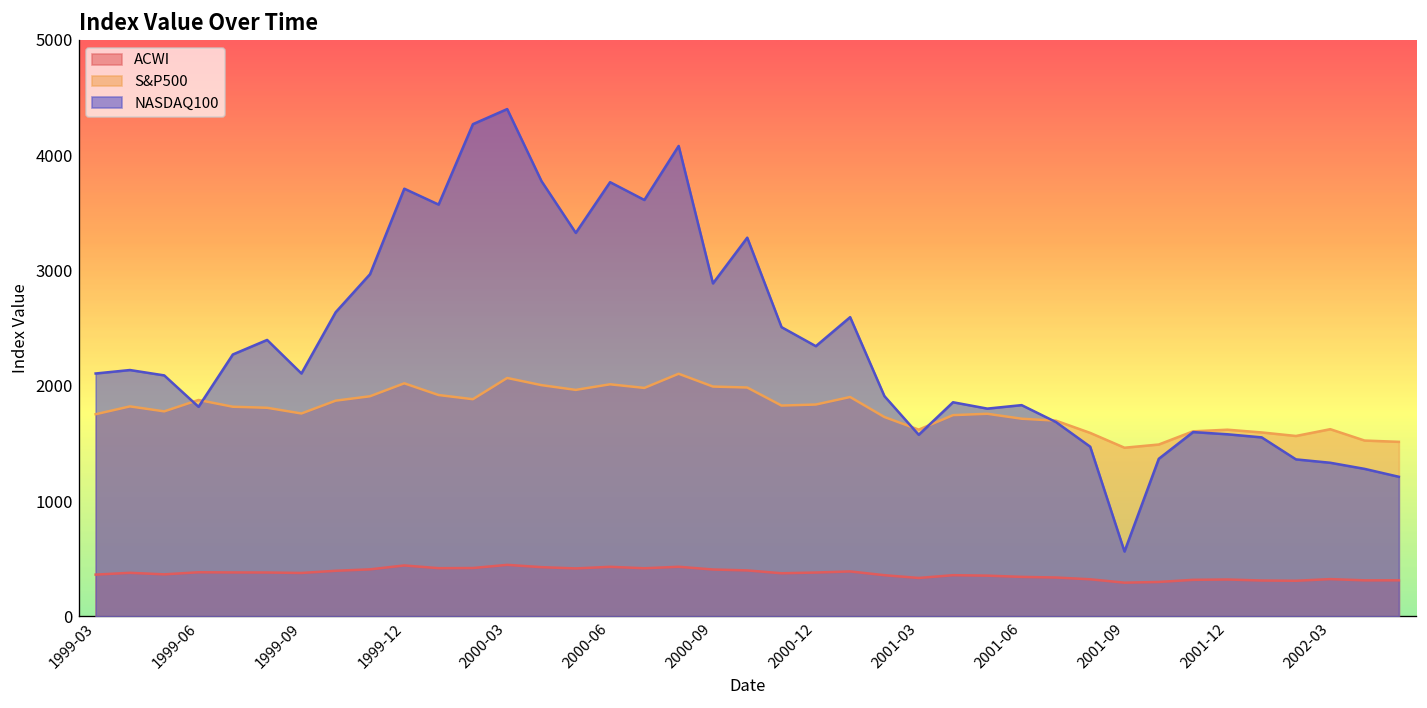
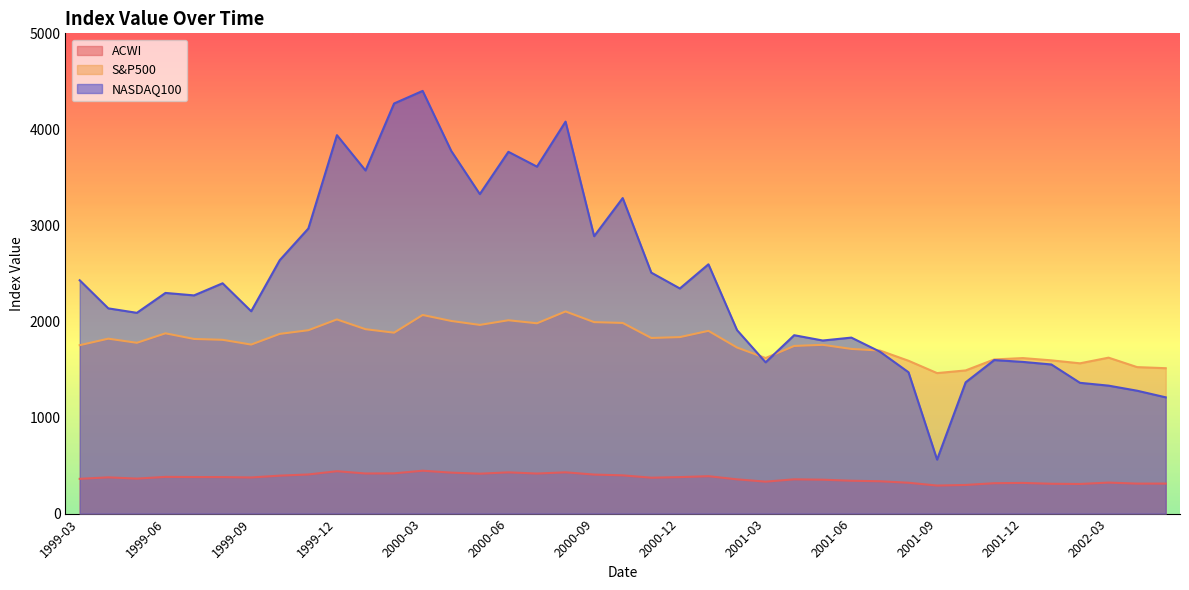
  {
    "NASDAQ100": {
-     "1999-03": 2100,
-     "1999-06": 1800,
+     "1999-03": 2400,
+     "1999-06": 2300,
      "1999-09": 2100,
-     "1999-12": 3700,
+     "1999-12": 3900,
      "2000-03": 4400,
      "2000-06": 3800,
      "2000-09": 2900,
      "2000-12": 2300,
      "2001-03": 1600,
      "2001-06": 1800,
      "2001-09": 600,
      "2001-12": 1600,
      "2002-03": 1300
    }
  }
